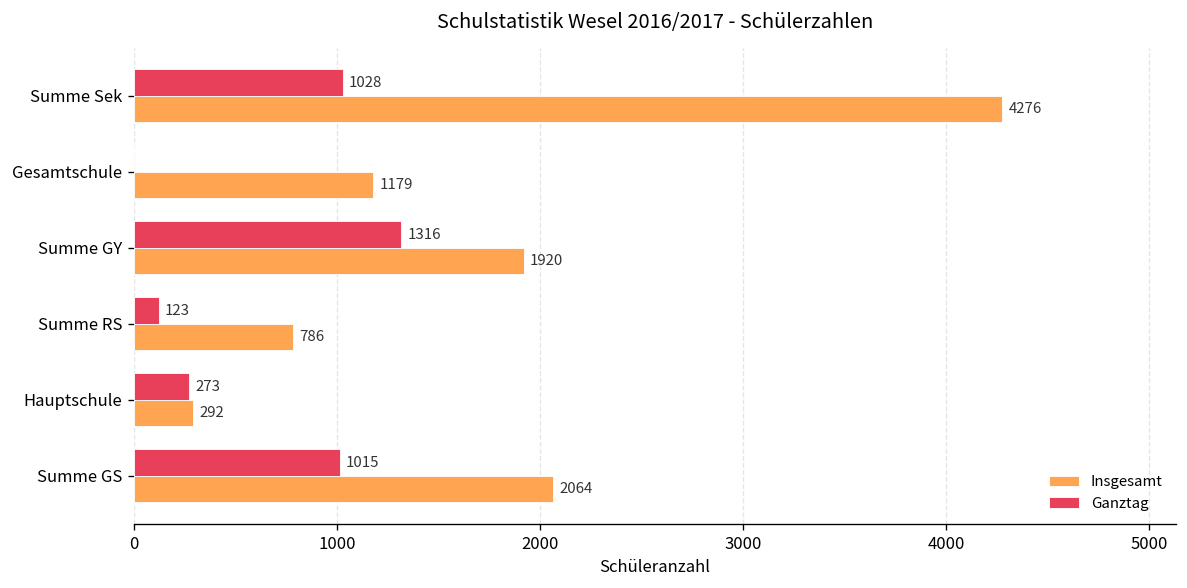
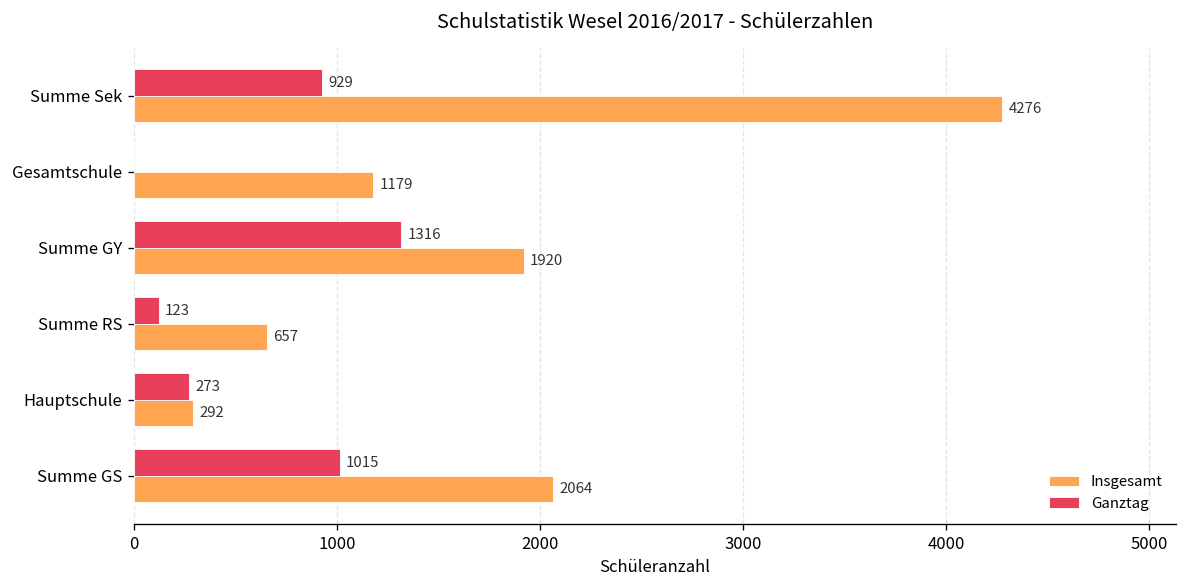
  {
    "Insgesamt": {
      "Summe Sek": 4276,
      "Gesamtschule": 1179,
      "Summe GY": 1920,
-     "Summe RS": 786,
+     "Summe RS": 657,
      "Hauptschule": 292,
      "Summe GS": 2064
    },
    "Ganztag": {
-     "Summe Sek": 1028,
+     "Summe Sek": 929,
      "Summe GY": 1316,
      "Summe RS": 123,
      "Hauptschule": 273,
      "Summe GS": 1015
    }
  }
